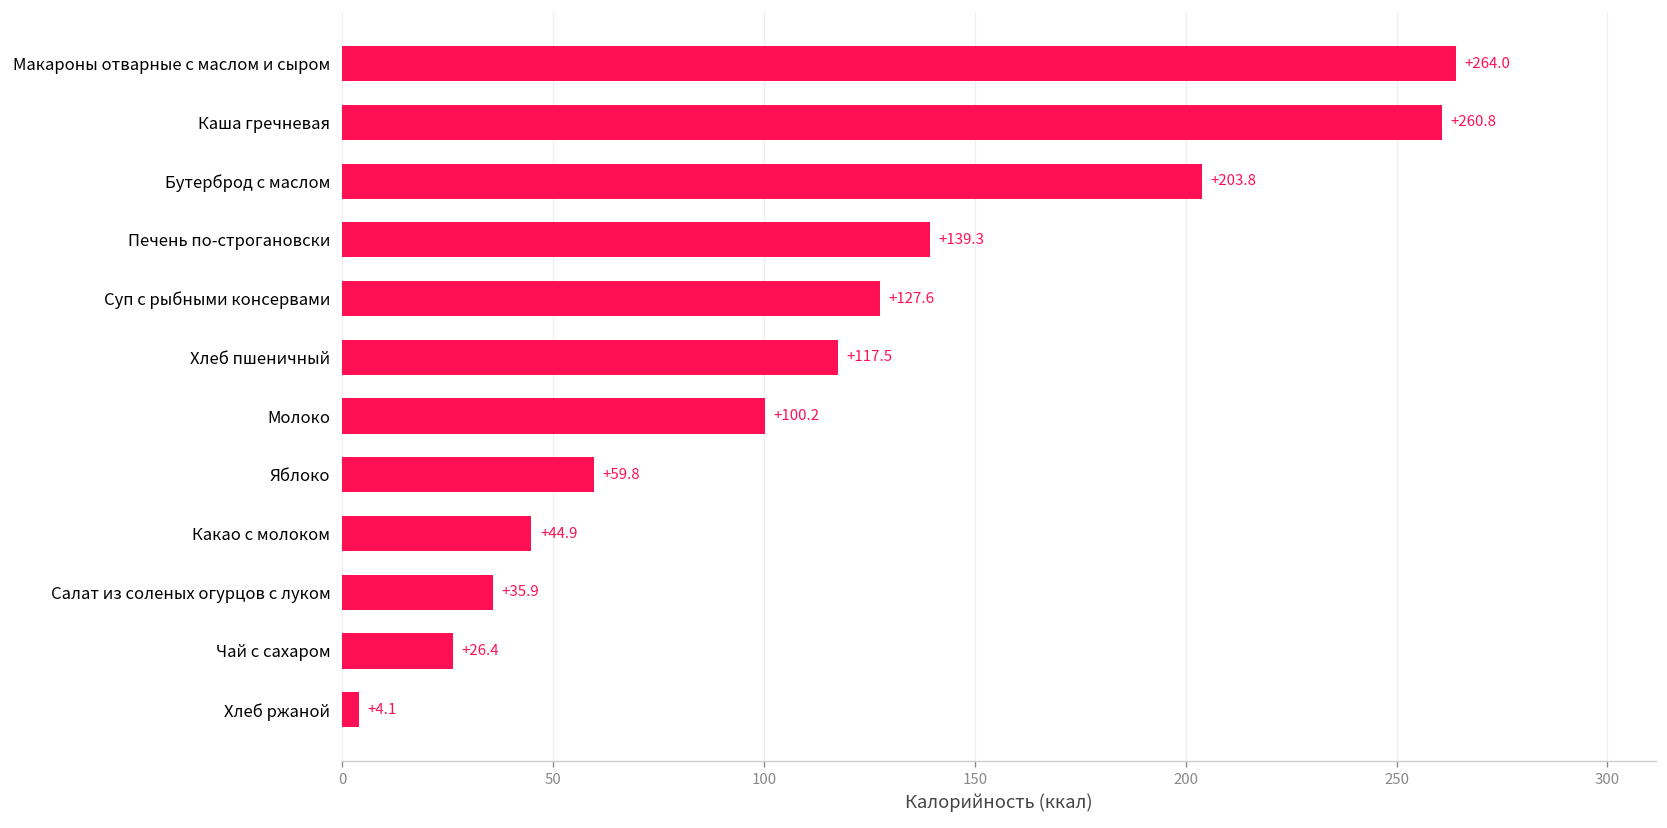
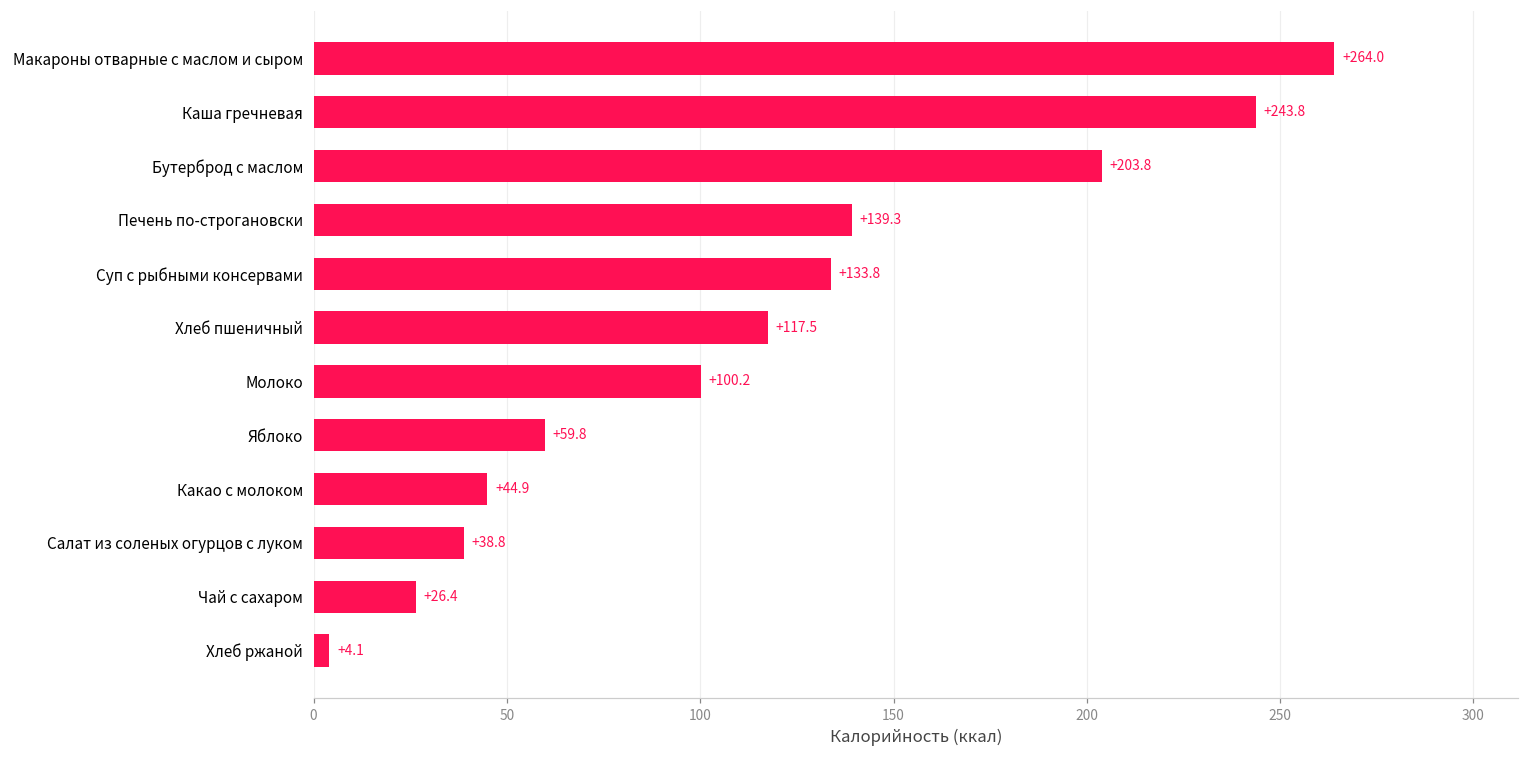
  {
    "Макароны отварные с маслом и сыром": "+264.0",
-   "Каша гречневая": "+260.8",
+   "Каша гречневая": "+243.8",
    "Бутерброд с маслом": "+203.8",
    "Печень по-строгановски": "+139.3",
-   "Суп с рыбными консервами": "+127.6",
+   "Суп с рыбными консервами": "+133.8",
    "Хлеб пшеничный": "+117.5",
    "Молоко": "+100.2",
    "Яблоко": "+59.8",
    "Какао с молоком": "+44.9",
-   "Салат из соленых огурцов с луком": "+35.9",
+   "Салат из соленых огурцов с луком": "+38.8",
    "Чай с сахаром": "+26.4",
    "Хлеб ржаной": "+4.1"
  }
